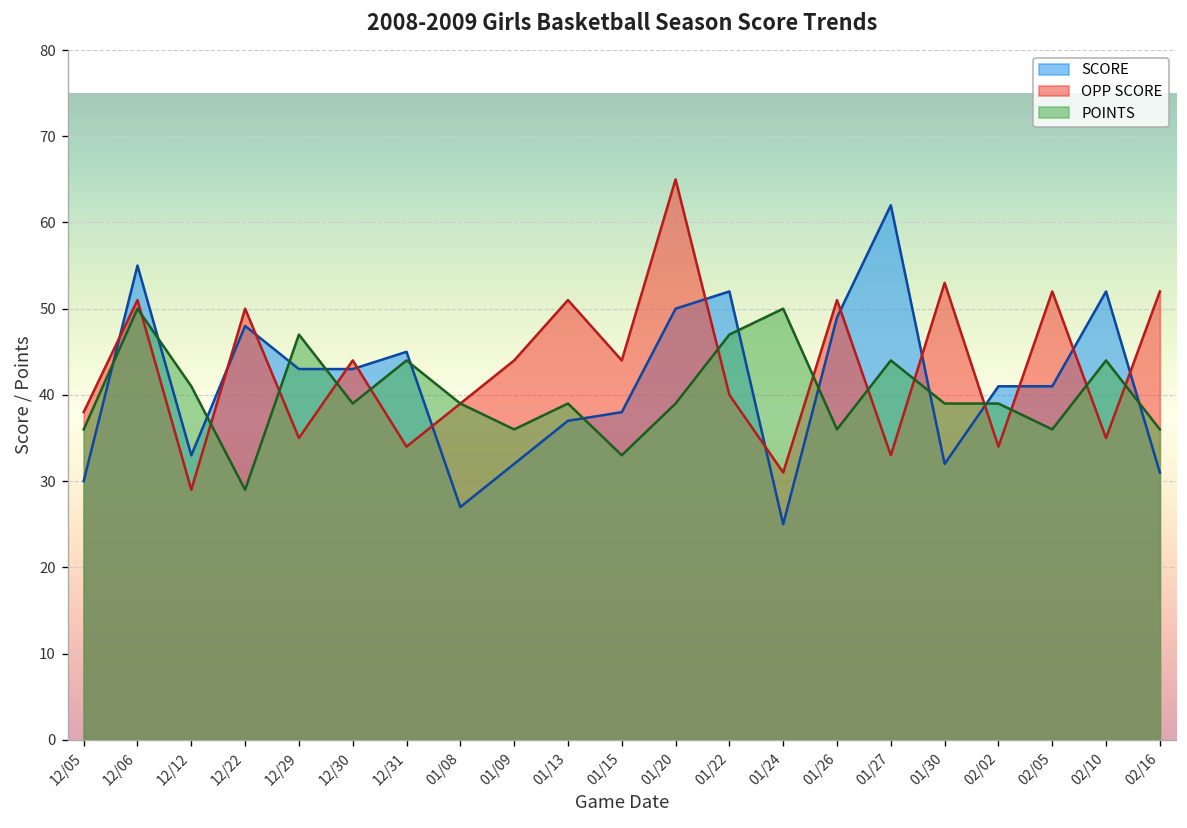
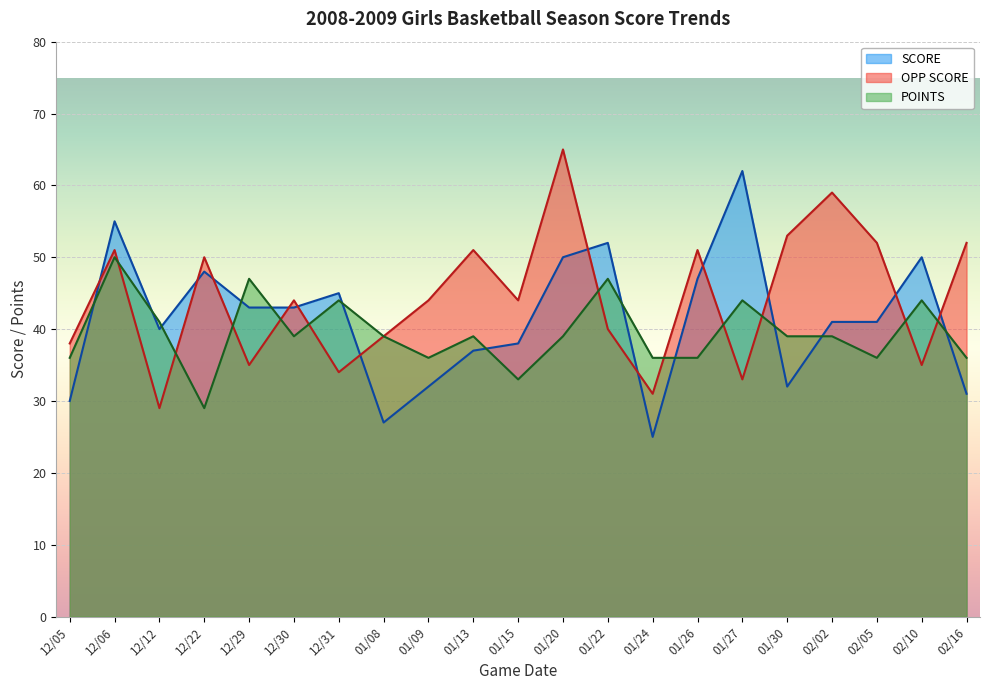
  {
    "SCORE": {
      "12/05": 30,
      "12/06": 55,
-     "12/12": 33,
+     "12/12": 40,
      "12/22": 48,
      "12/29": 43,
      "12/30": 43,
      "12/31": 45,
      "01/08": 27,
      "01/09": 32,
      "01/13": 37,
      "01/15": 38,
      "01/20": 50,
      "01/22": 52,
      "01/24": 25,
-     "01/26": 49,
+     "01/26": 47,
      "01/27": 62,
      "01/30": 32,
      "02/02": 41,
      "02/05": 41,
-     "02/10": 52,
+     "02/10": 50,
      "02/16": 31
    },
    "OPP SCORE": {
      "12/05": 38,
      "12/06": 51,
      "12/12": 29,
      "12/22": 50,
      "12/29": 35,
      "12/30": 44,
      "12/31": 34,
      "01/09": 44,
      "01/13": 51,
      "01/15": 44,
      "01/20": 65,
      "01/22": 40,
      "01/24": 31,
      "01/26": 51,
      "01/27": 33,
      "01/30": 53,
-     "02/02": 34,
+     "02/02": 59,
      "02/05": 52,
      "02/10": 35,
      "02/16": 52
    },
    "POINTS": {
      "12/05": 36,
      "12/06": 50,
      "12/12": 41,
      "12/22": 29,
      "12/29": 47,
      "12/30": 39,
      "12/31": 44,
      "01/09": 36,
      "01/13": 39,
      "01/15": 33,
      "01/20": 39,
      "01/22": 47,
-     "01/24": 50,
+     "01/24": 36,
      "01/26": 36,
      "01/27": 44,
      "01/30": 39,
      "02/02": 39,
      "02/05": 36,
      "02/10": 44,
      "02/16": 36
    }
  }
